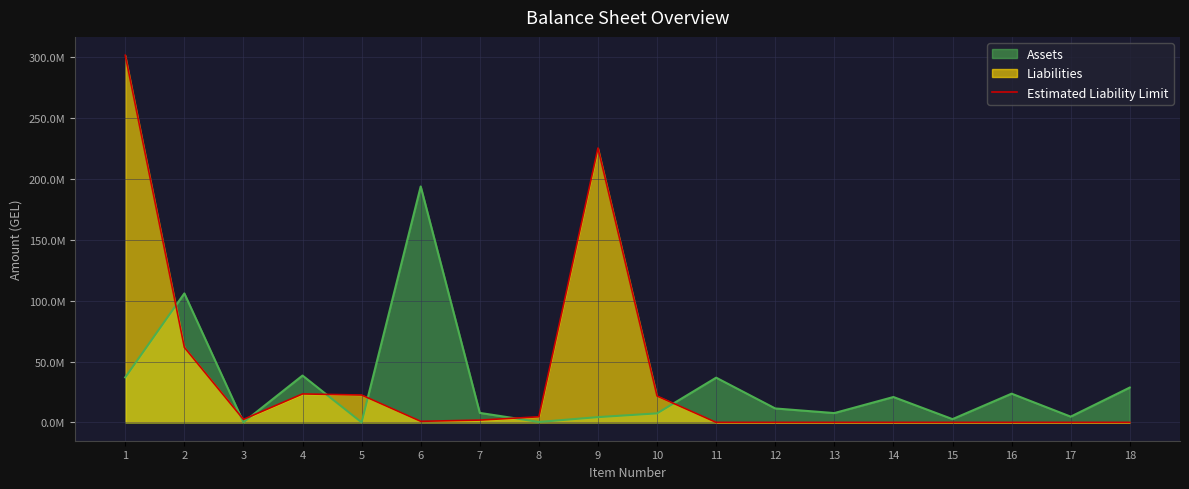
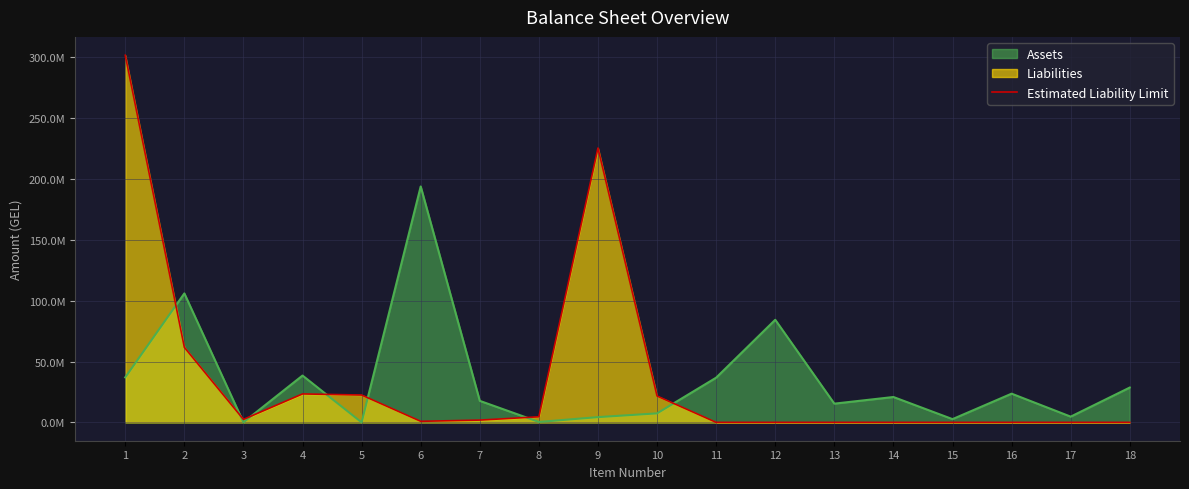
  {
    "Assets": {
      "1": 37000000,
      "2": 106000000,
      "3": 0,
      "4": 38000000,
      "5": 0,
      "6": 194000000,
-     "7": 8000000,
+     "7": 18000000,
      "8": 0,
      "9": 4000000,
      "10": 7000000,
      "11": 37000000,
-     "12": 11000000,
-     "13": 8000000,
+     "12": 84000000,
+     "13": 15000000,
      "14": 21000000,
      "15": 3000000,
      "16": 24000000,
      "17": 5000000,
      "18": 29000000
    },
    "Liabilities": {
      "1": 302000000,
      "2": 62000000,
      "3": 2000000,
      "4": 23000000,
      "5": 22000000,
      "6": 1000000,
      "7": 2000000,
      "8": 5000000,
      "9": 225000000,
      "10": 22000000,
      "11": 0,
      "12": 0,
      "13": 0,
      "14": 0,
      "15": 0,
      "16": 0,
      "17": 0,
      "18": 0
    }
  }
